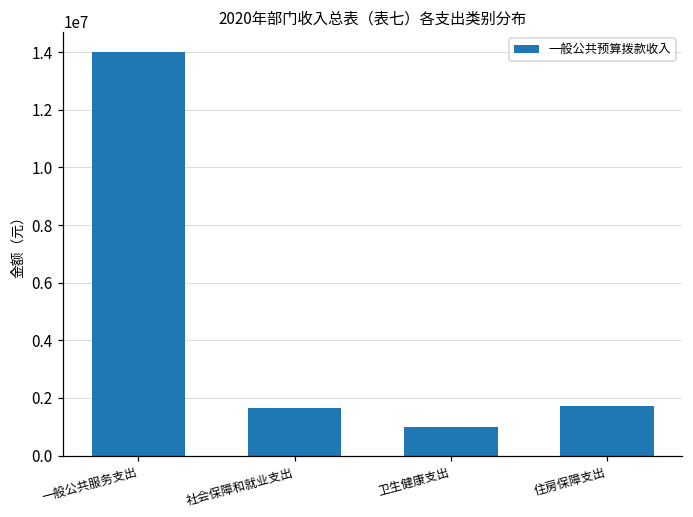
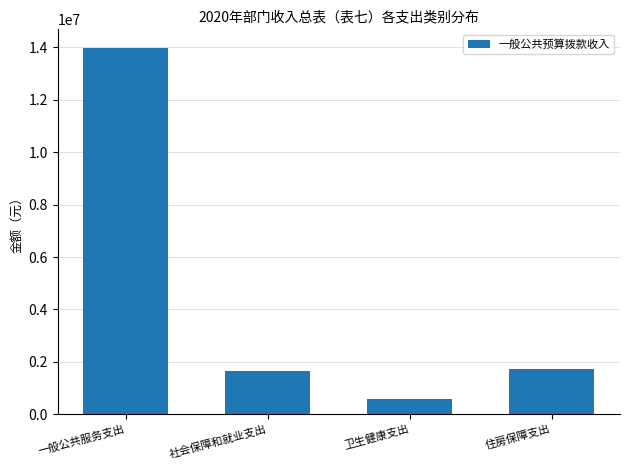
  {
    "一般公共服务支出": 14000000,
    "社会保障和就业支出": 1600000,
-   "卫生健康支出": 1000000,
+   "卫生健康支出": 600000,
    "住房保障支出": 1700000
  }
